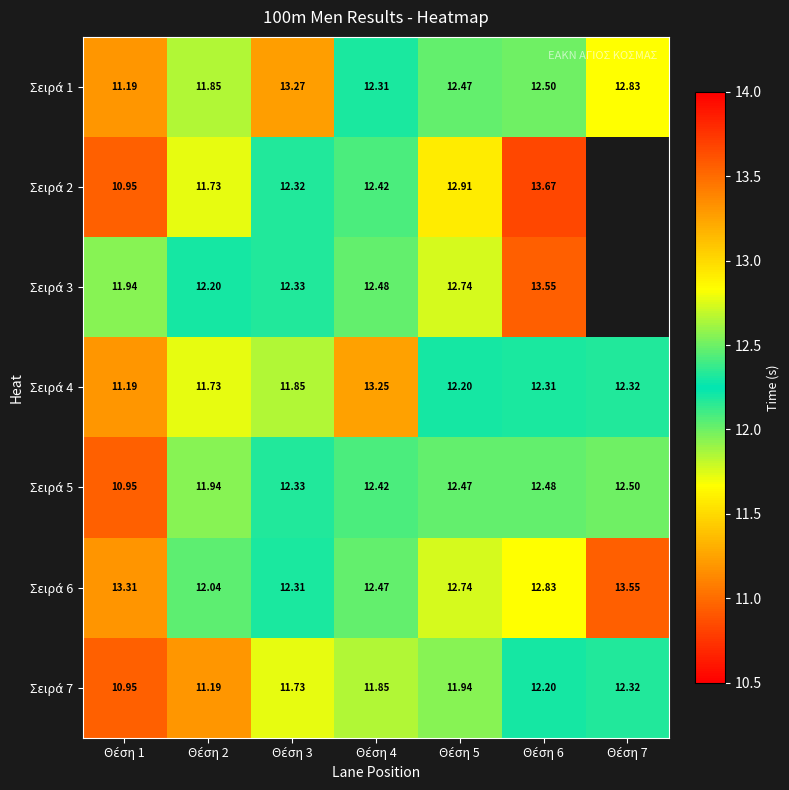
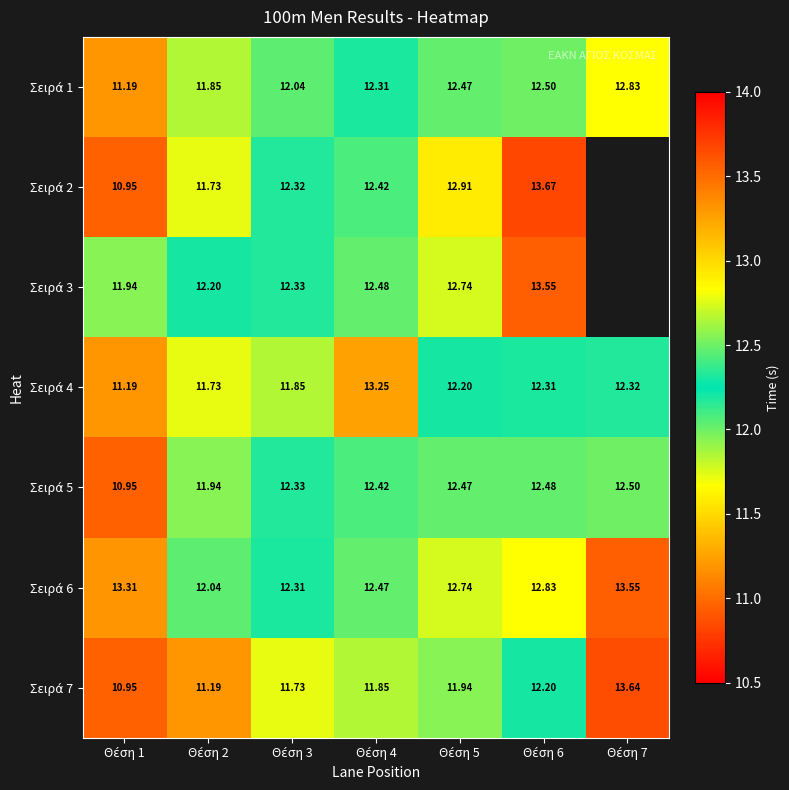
  {
    "Σειρά 1": {
      "Θέση 1": 11.19,
      "Θέση 2": 11.85,
-     "Θέση 3": 13.27,
+     "Θέση 3": 12.04,
      "Θέση 4": 12.31,
      "Θέση 5": 12.47,
      "Θέση 6": 12.50
    },
    "Σειρά 2": {
      "Θέση 1": 10.95,
      "Θέση 2": 11.73,
      "Θέση 3": 12.32,
      "Θέση 4": 12.42,
      "Θέση 5": 12.91,
      "Θέση 6": 13.67
    },
    "Σειρά 3": {
      "Θέση 1": 11.94,
      "Θέση 2": 12.20,
      "Θέση 3": 12.33,
      "Θέση 4": 12.48,
      "Θέση 5": 12.74,
      "Θέση 6": 13.55
    },
    "Σειρά 4": {
      "Θέση 1": 11.19,
      "Θέση 2": 11.73,
      "Θέση 3": 11.85,
      "Θέση 4": 13.25,
      "Θέση 5": 12.20,
      "Θέση 6": 12.31,
      "Θέση 7": 12.32
    },
    "Σειρά 5": {
      "Θέση 1": 10.95,
      "Θέση 2": 11.94,
      "Θέση 3": 12.33,
      "Θέση 4": 12.42,
      "Θέση 5": 12.47,
      "Θέση 6": 12.48,
      "Θέση 7": 12.50
    },
    "Σειρά 6": {
      "Θέση 1": 13.31,
      "Θέση 2": 12.04,
      "Θέση 3": 12.31,
      "Θέση 4": 12.47,
      "Θέση 5": 12.74,
      "Θέση 6": 12.83,
      "Θέση 7": 13.55
    },
    "Σειρά 7": {
      "Θέση 1": 10.95,
      "Θέση 2": 11.19,
      "Θέση 3": 11.73,
      "Θέση 4": 11.85,
      "Θέση 5": 11.94,
      "Θέση 6": 12.20,
-     "Θέση 7": 12.32
+     "Θέση 7": 13.64
    }
  }
